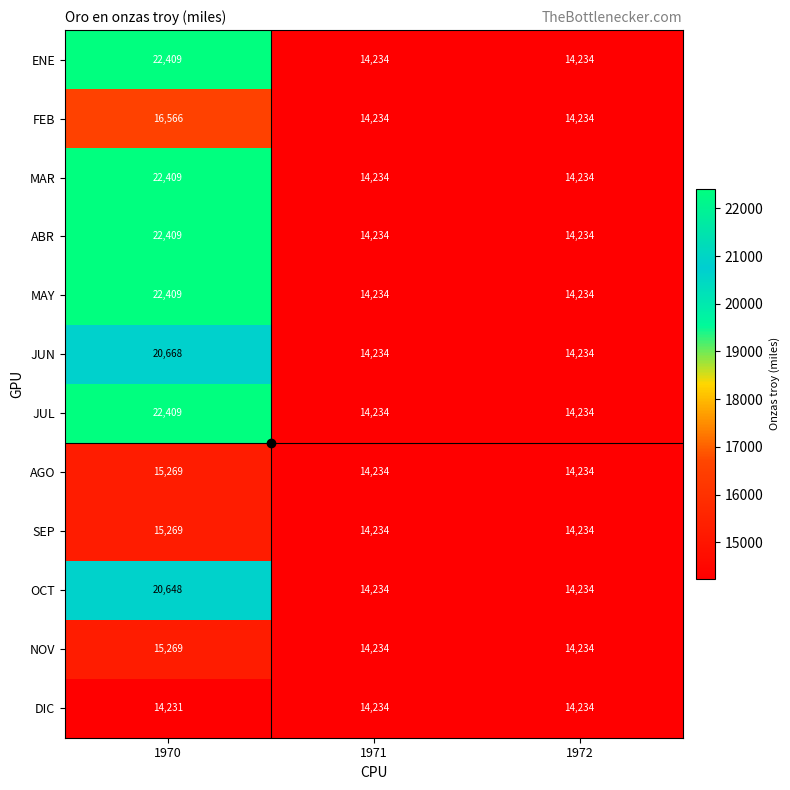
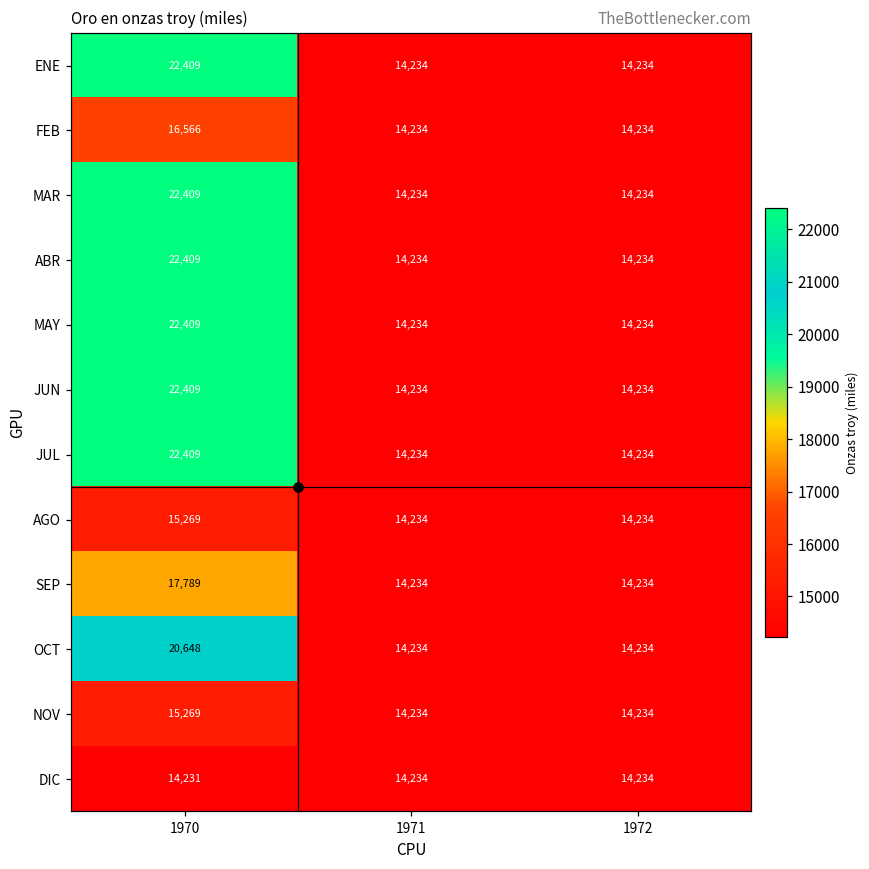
  {
    "ENE": {
      "1970": "22,409",
      "1971": "14,234",
      "1972": "14,234"
    },
    "FEB": {
      "1970": "16,566",
      "1971": "14,234",
      "1972": "14,234"
    },
    "MAR": {
      "1970": "22,409",
      "1971": "14,234",
      "1972": "14,234"
    },
    "ABR": {
      "1970": "22,409",
      "1971": "14,234",
      "1972": "14,234"
    },
    "MAY": {
      "1970": "22,409",
      "1971": "14,234",
      "1972": "14,234"
    },
    "JUN": {
-     "1970": "20,668",
+     "1970": "22,409",
      "1971": "14,234",
      "1972": "14,234"
    },
    "JUL": {
      "1970": "22,409",
      "1971": "14,234",
      "1972": "14,234"
    },
    "AGO": {
      "1970": "15,269",
      "1971": "14,234",
      "1972": "14,234"
    },
    "SEP": {
-     "1970": "15,269",
+     "1970": "17,789",
      "1971": "14,234",
      "1972": "14,234"
    },
    "OCT": {
      "1970": "20,648",
      "1971": "14,234",
      "1972": "14,234"
    },
    "NOV": {
      "1970": "15,269",
      "1971": "14,234",
      "1972": "14,234"
    },
    "DIC": {
      "1970": "14,231",
      "1971": "14,234",
      "1972": "14,234"
    }
  }
